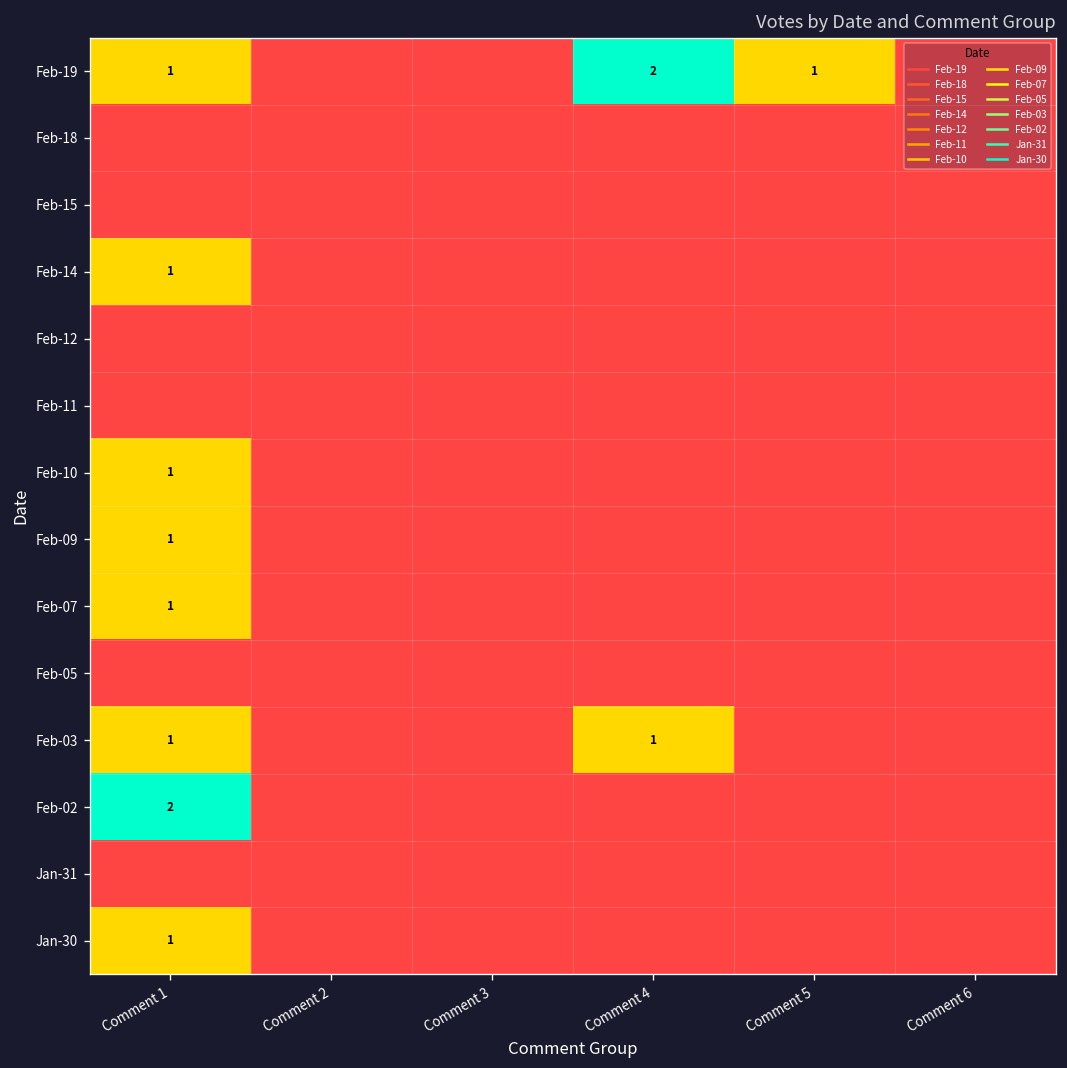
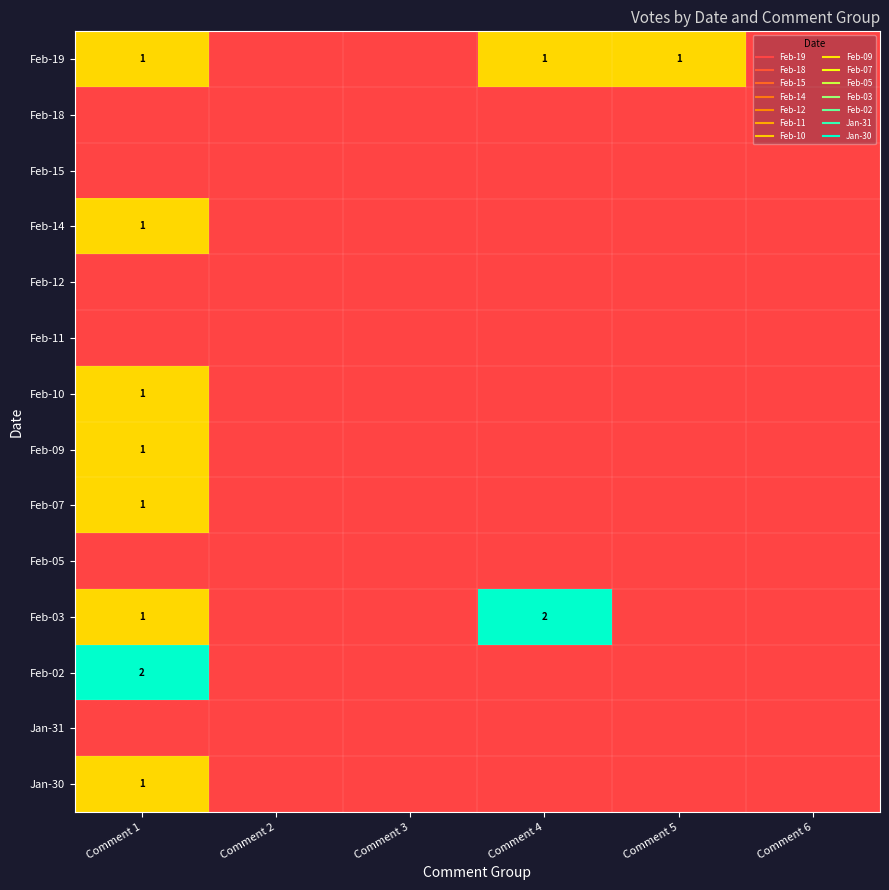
  {
    "Feb-19": {
      "Comment 1": 1,
-     "Comment 4": 2,
+     "Comment 4": 1,
      "Comment 5": 1
    },
    "Feb-14": {
      "Comment 1": 1
    },
    "Feb-10": {
      "Comment 1": 1
    },
    "Feb-09": {
      "Comment 1": 1
    },
    "Feb-07": {
      "Comment 1": 1
    },
    "Feb-03": {
      "Comment 1": 1,
-     "Comment 4": 1
+     "Comment 4": 2
    },
    "Feb-02": {
      "Comment 1": 2
    },
    "Jan-30": {
      "Comment 1": 1
    }
  }
